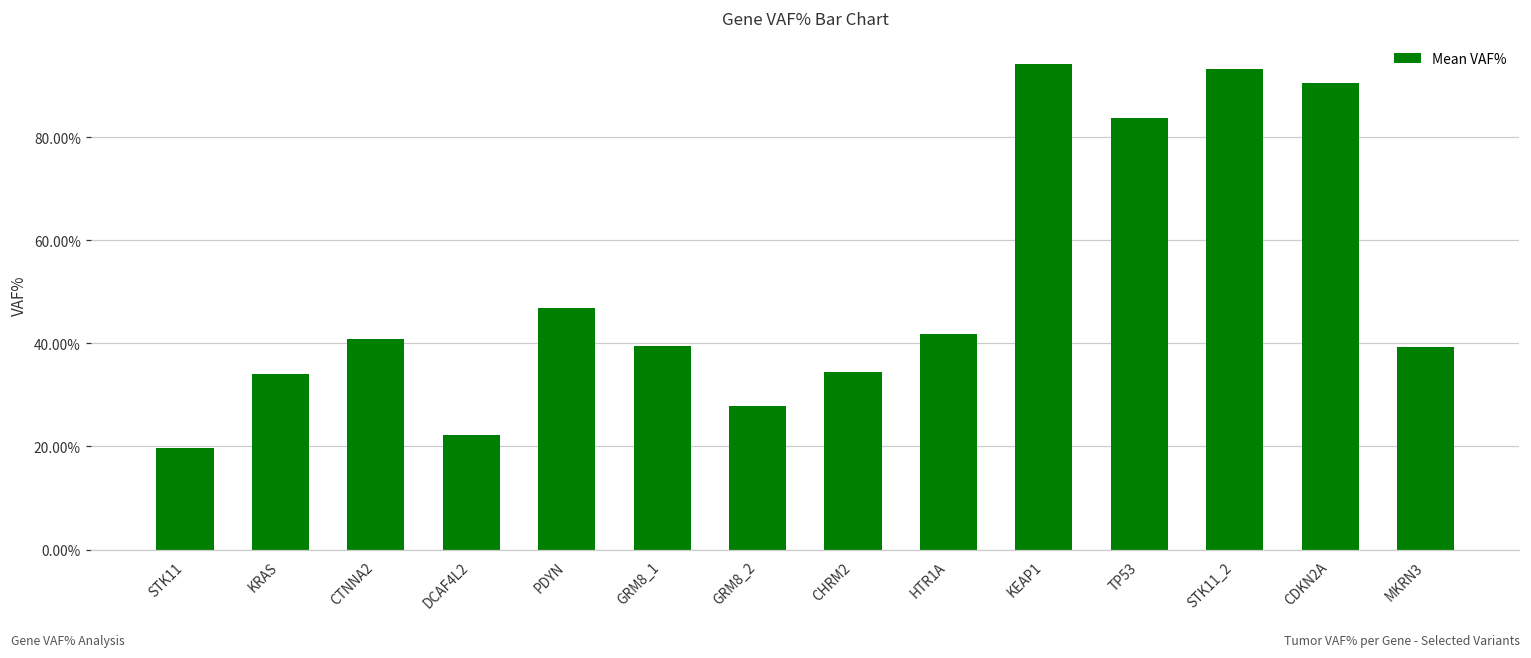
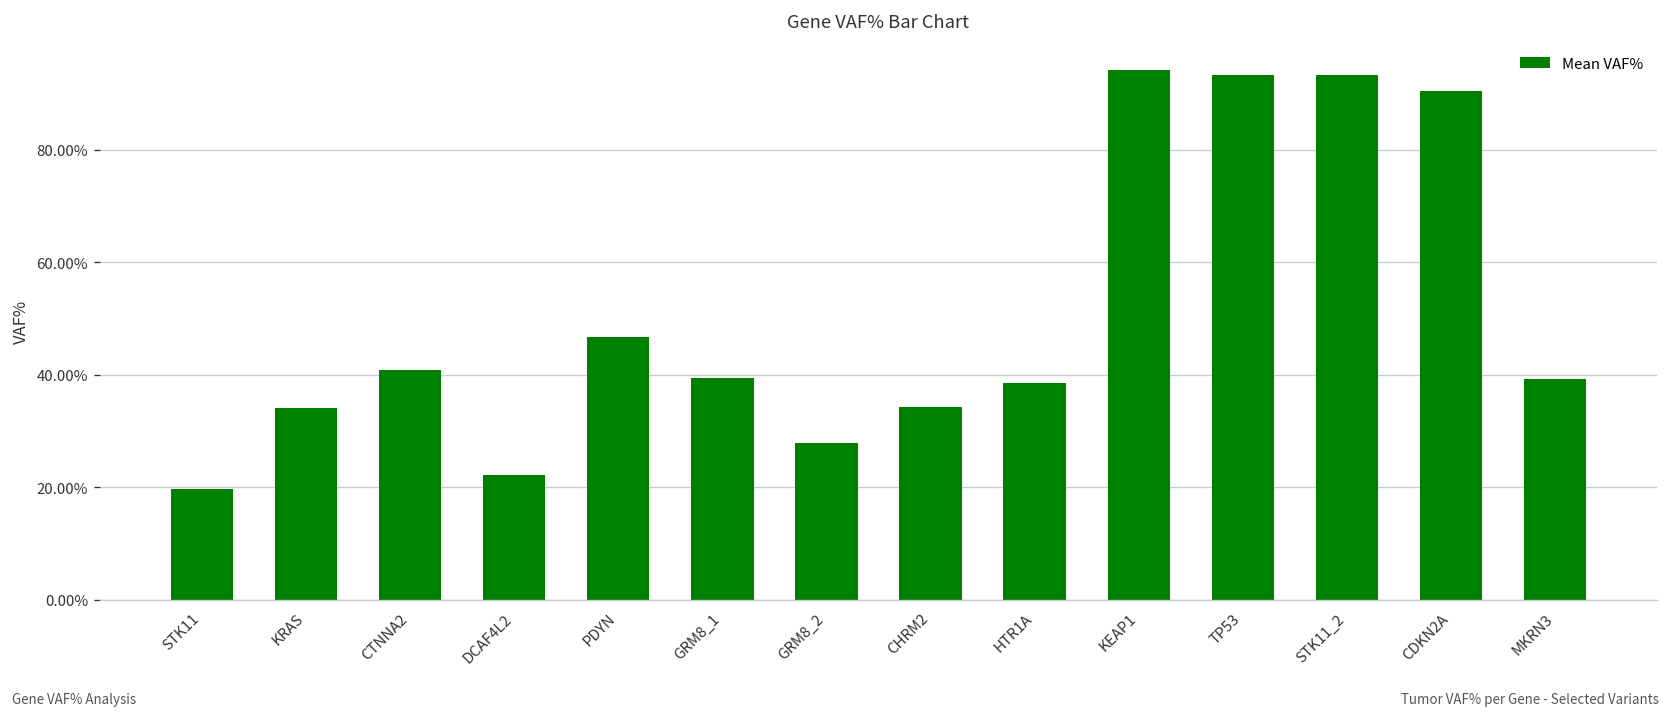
  {
    "STK11": "20%",
    "KRAS": "34%",
    "CTNNA2": "41%",
    "DCAF4L2": "22%",
    "PDYN": "47%",
    "GRM8_1": "39%",
    "GRM8_2": "28%",
    "CHRM2": "34%",
-   "HTR1A": "42%",
+   "HTR1A": "38%",
    "KEAP1": "94%",
-   "TP53": "84%",
+   "TP53": "93%",
    "STK11_2": "93%",
    "CDKN2A": "91%",
    "MKRN3": "39%"
  }
